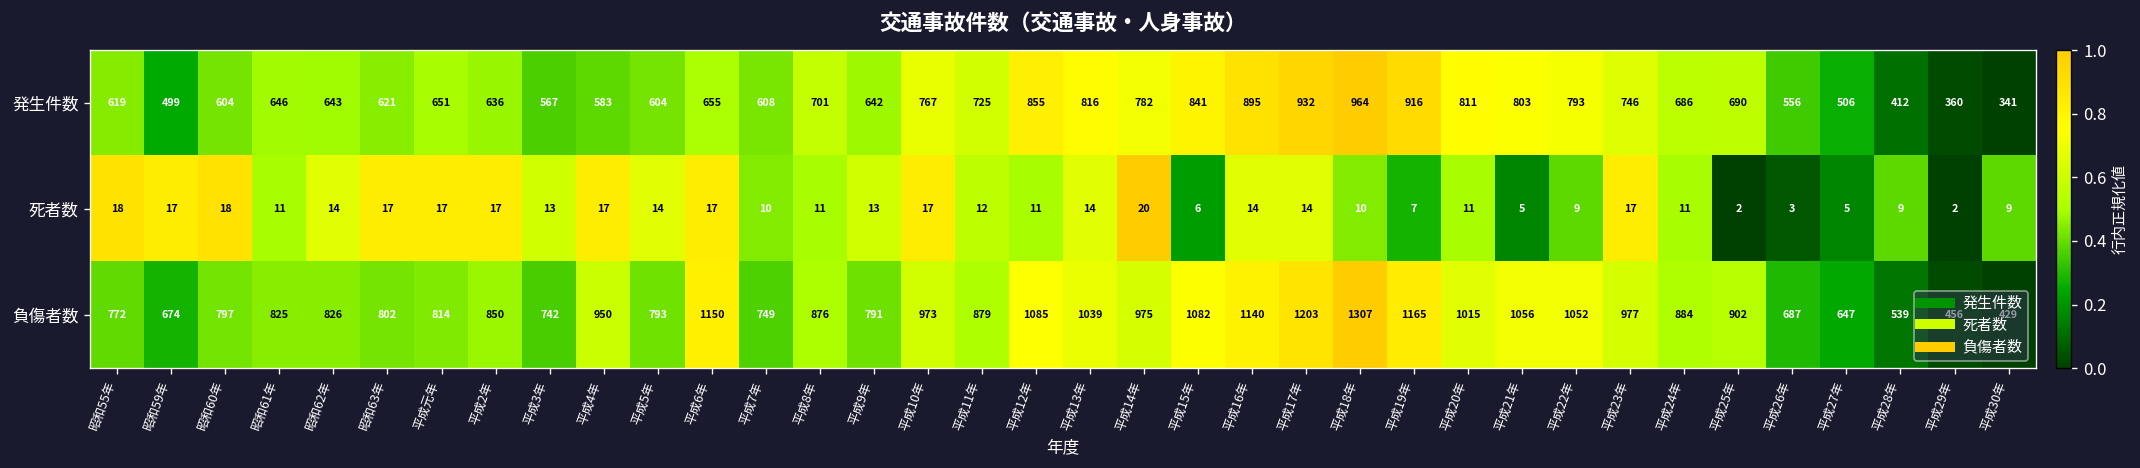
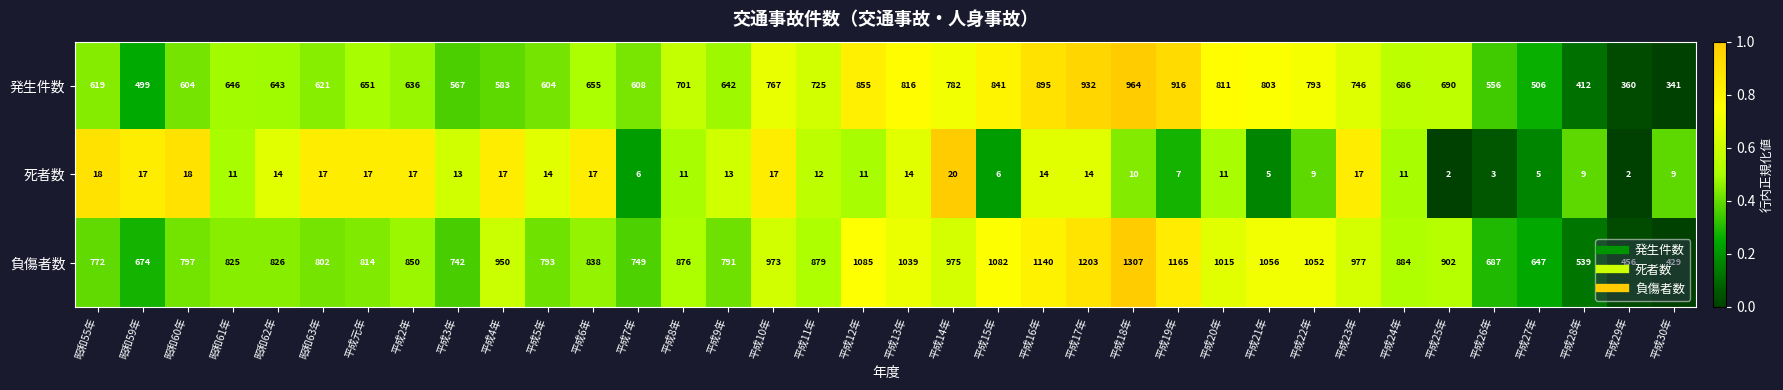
  {
    "発生件数": {
      "昭和55年": 619,
      "昭和59年": 499,
      "昭和60年": 604,
      "昭和61年": 646,
      "昭和62年": 643,
      "昭和63年": 621,
      "平成元年": 651,
      "平成2年": 636,
      "平成3年": 567,
      "平成4年": 583,
      "平成5年": 604,
      "平成6年": 655,
      "平成7年": 608,
      "平成8年": 701,
      "平成9年": 642,
      "平成10年": 767,
      "平成11年": 725,
      "平成12年": 855,
      "平成13年": 816,
      "平成14年": 782,
      "平成15年": 841,
      "平成16年": 895,
      "平成17年": 932,
      "平成18年": 964,
      "平成19年": 916,
      "平成20年": 811,
      "平成21年": 803,
      "平成22年": 793,
      "平成23年": 746,
      "平成24年": 686,
      "平成25年": 690,
      "平成26年": 556,
      "平成27年": 506,
      "平成28年": 412,
      "平成29年": 360,
      "平成30年": 341
    },
    "死者数": {
      "昭和55年": 18,
      "昭和59年": 17,
      "昭和60年": 18,
      "昭和61年": 11,
      "昭和62年": 14,
      "昭和63年": 17,
      "平成元年": 17,
      "平成2年": 17,
      "平成3年": 13,
      "平成4年": 17,
      "平成5年": 14,
      "平成6年": 17,
-     "平成7年": 10,
+     "平成7年": 6,
      "平成8年": 11,
      "平成9年": 13,
      "平成10年": 17,
      "平成11年": 12,
      "平成12年": 11,
      "平成13年": 14,
      "平成14年": 20,
      "平成15年": 6,
      "平成16年": 14,
      "平成17年": 14,
      "平成18年": 10,
      "平成19年": 7,
      "平成20年": 11,
      "平成21年": 5,
      "平成22年": 9,
      "平成23年": 17,
      "平成24年": 11,
      "平成25年": 2,
      "平成26年": 3,
      "平成27年": 5,
      "平成28年": 9,
      "平成29年": 2,
      "平成30年": 9
    },
    "負傷者数": {
      "昭和55年": 772,
      "昭和59年": 674,
      "昭和60年": 797,
      "昭和61年": 825,
      "昭和62年": 826,
      "昭和63年": 802,
      "平成元年": 814,
      "平成2年": 850,
      "平成3年": 742,
      "平成4年": 950,
      "平成5年": 793,
-     "平成6年": 1150,
+     "平成6年": 838,
      "平成7年": 749,
      "平成8年": 876,
      "平成9年": 791,
      "平成10年": 973,
      "平成11年": 879,
      "平成12年": 1085,
      "平成13年": 1039,
      "平成14年": 975,
      "平成15年": 1082,
      "平成16年": 1140,
      "平成17年": 1203,
      "平成18年": 1307,
      "平成19年": 1165,
      "平成20年": 1015,
      "平成21年": 1056,
      "平成22年": 1052,
      "平成23年": 977,
      "平成24年": 884,
      "平成25年": 902,
      "平成26年": 687,
      "平成27年": 647,
      "平成28年": 539
    }
  }
